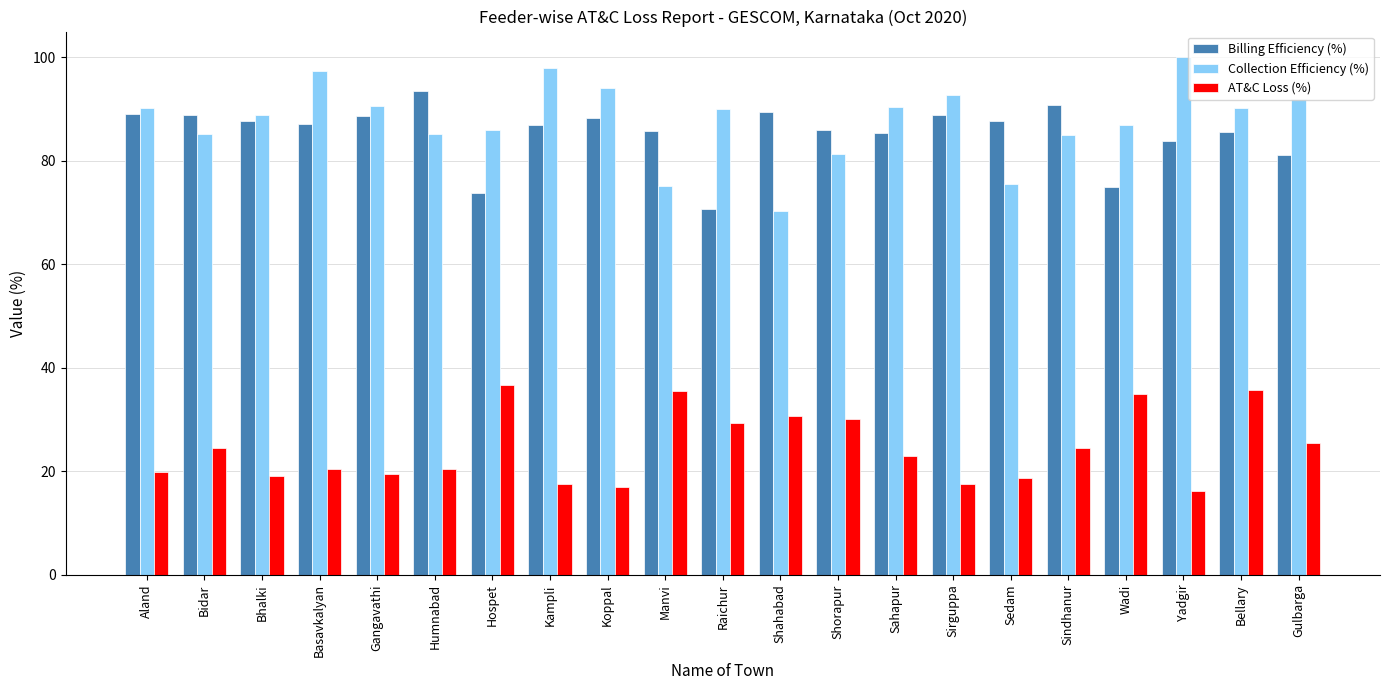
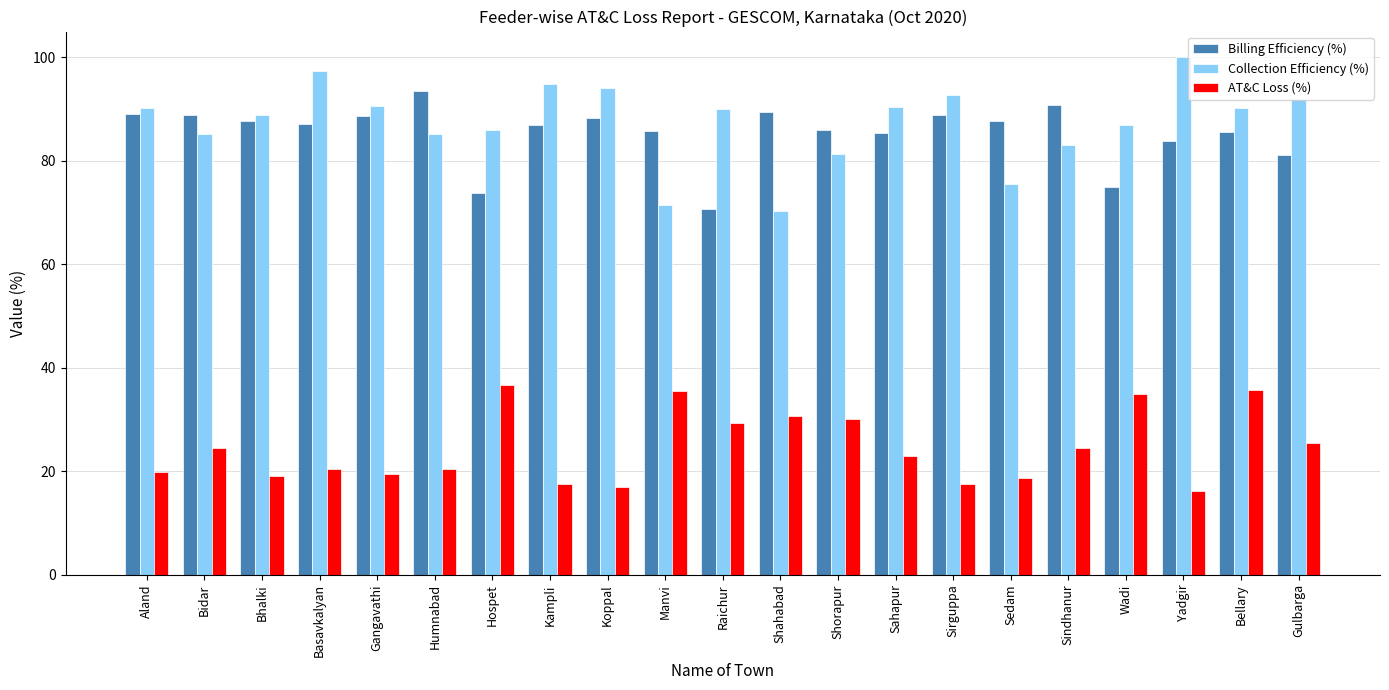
  {
    "Billing Efficiency (%)": {
      "Aland": 89,
      "Bidar": 89,
      "Bhalki": 88,
      "Basavkalyan": 87,
      "Gangavathi": 89,
      "Humnabad": 94,
      "Hospet": 74,
      "Kampli": 87,
      "Koppal": 88,
      "Manvi": 86,
      "Raichur": 71,
      "Shahabad": 89,
      "Shorapur": 86,
      "Sahapur": 85,
      "Sirguppa": 89,
      "Sedam": 88,
      "Sindhanur": 91,
      "Wadi": 75,
      "Yadgir": 84,
      "Bellary": 86,
      "Gulbarga": 81
    },
    "Collection Efficiency (%)": {
      "Aland": 90,
      "Bidar": 85,
      "Bhalki": 89,
      "Basavkalyan": 97,
      "Gangavathi": 91,
      "Humnabad": 85,
      "Hospet": 86,
-     "Kampli": 98,
+     "Kampli": 95,
      "Koppal": 94,
-     "Manvi": 75,
+     "Manvi": 72,
      "Raichur": 90,
      "Shahabad": 70,
      "Shorapur": 81,
      "Sahapur": 90,
      "Sirguppa": 93,
      "Sedam": 76,
-     "Sindhanur": 85,
+     "Sindhanur": 83,
      "Wadi": 87,
      "Yadgir": 100,
      "Bellary": 90
    },
    "AT&C Loss (%)": {
      "Aland": 20,
      "Bidar": 24,
      "Bhalki": 19,
      "Basavkalyan": 20,
      "Gangavathi": 20,
      "Humnabad": 20,
      "Hospet": 37,
      "Kampli": 17,
      "Koppal": 17,
      "Manvi": 36,
      "Raichur": 29,
      "Shahabad": 31,
      "Shorapur": 30,
      "Sahapur": 23,
      "Sirguppa": 18,
      "Sedam": 19,
      "Sindhanur": 24,
      "Wadi": 35,
      "Yadgir": 16,
      "Bellary": 36,
      "Gulbarga": 25
    }
  }
